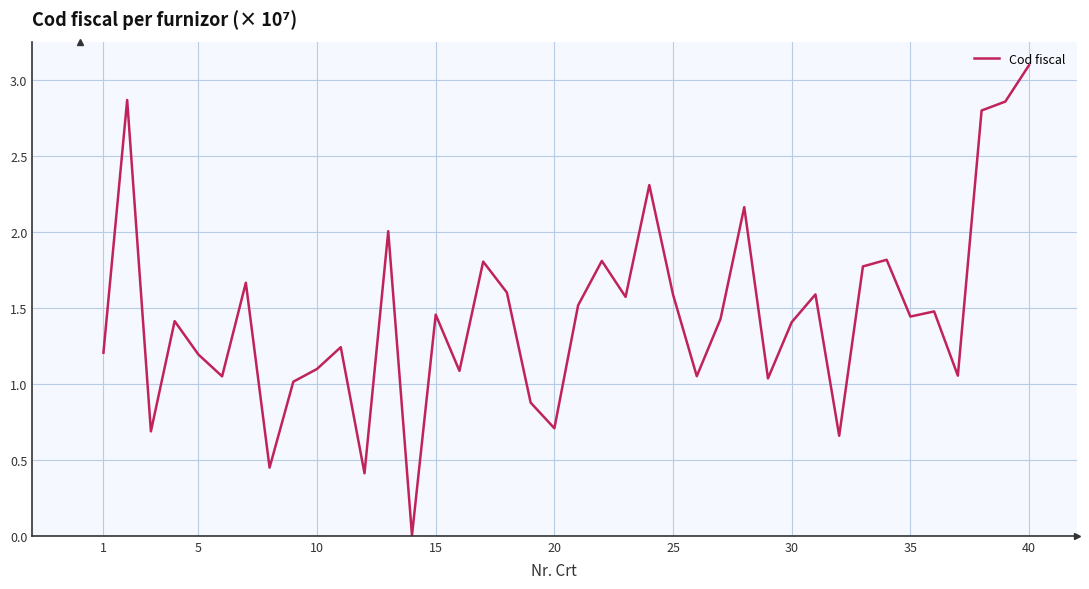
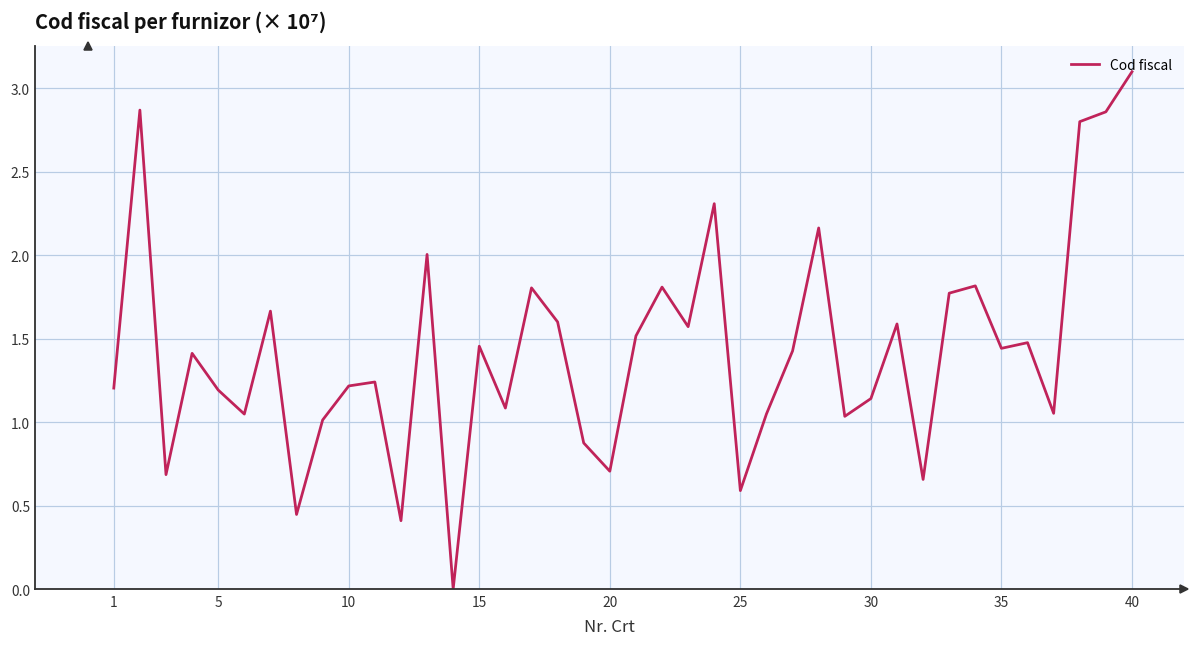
  {
    "1": 1.21,
    "5": 1.19,
-   "10": 1.10,
+   "10": 1.22,
    "15": 1.46,
    "20": 0.71,
-   "25": 1.59,
-   "30": 1.41,
+   "25": 0.59,
+   "30": 1.14,
    "35": 1.44,
    "40": 3.10
  }
